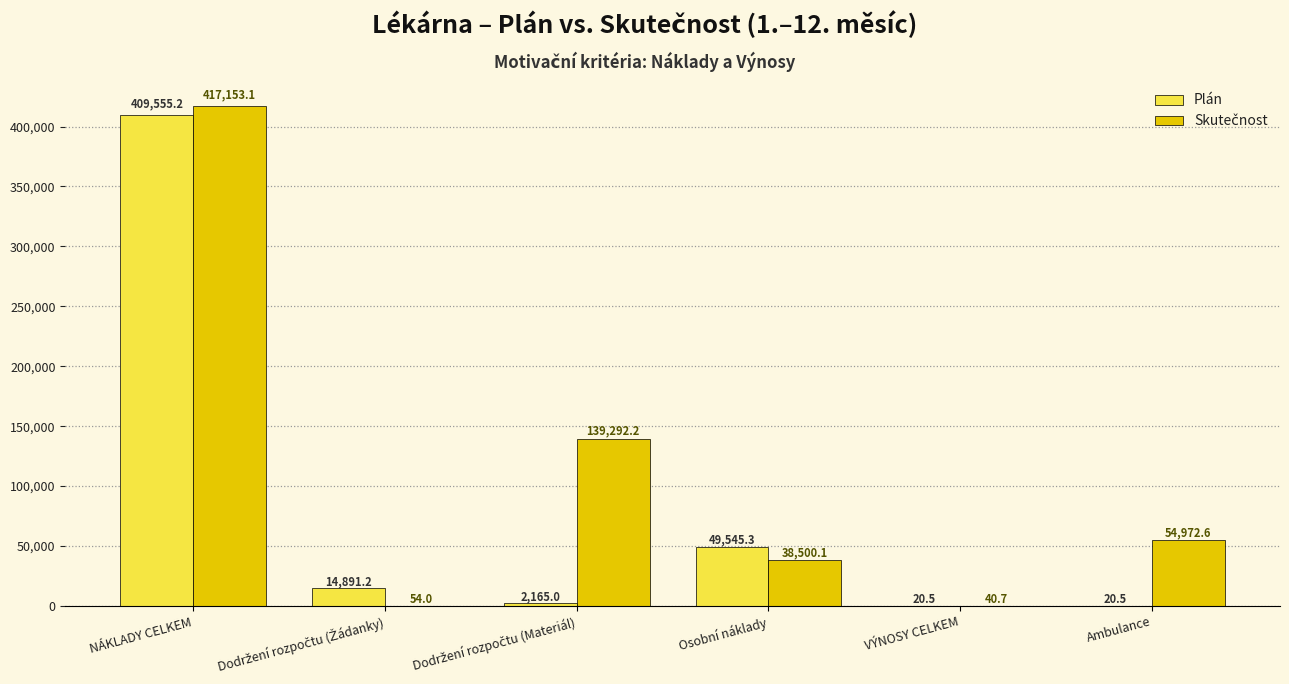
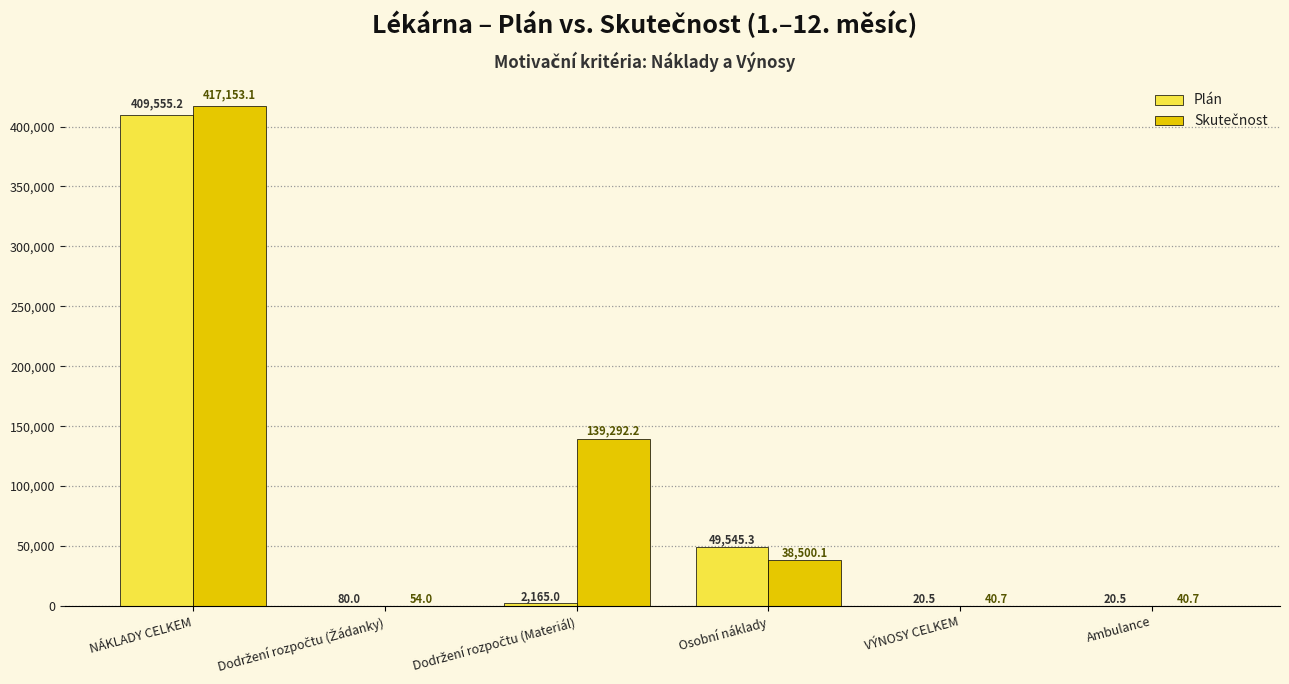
  {
    "Plán": {
      "NÁKLADY CELKEM": "409,555.2",
-     "Dodržení rozpočtu (Žádanky)": "14,891.2",
+     "Dodržení rozpočtu (Žádanky)": "80.0",
      "Dodržení rozpočtu (Materiál)": "2,165.0",
      "Osobní náklady": "49,545.3",
      "VÝNOSY CELKEM": "20.5",
      "Ambulance": "20.5"
    },
    "Skutečnost": {
      "NÁKLADY CELKEM": "417,153.1",
      "Dodržení rozpočtu (Žádanky)": "54.0",
      "Dodržení rozpočtu (Materiál)": "139,292.2",
      "Osobní náklady": "38,500.1",
      "VÝNOSY CELKEM": "40.7",
-     "Ambulance": "54,972.6"
+     "Ambulance": "40.7"
    }
  }
